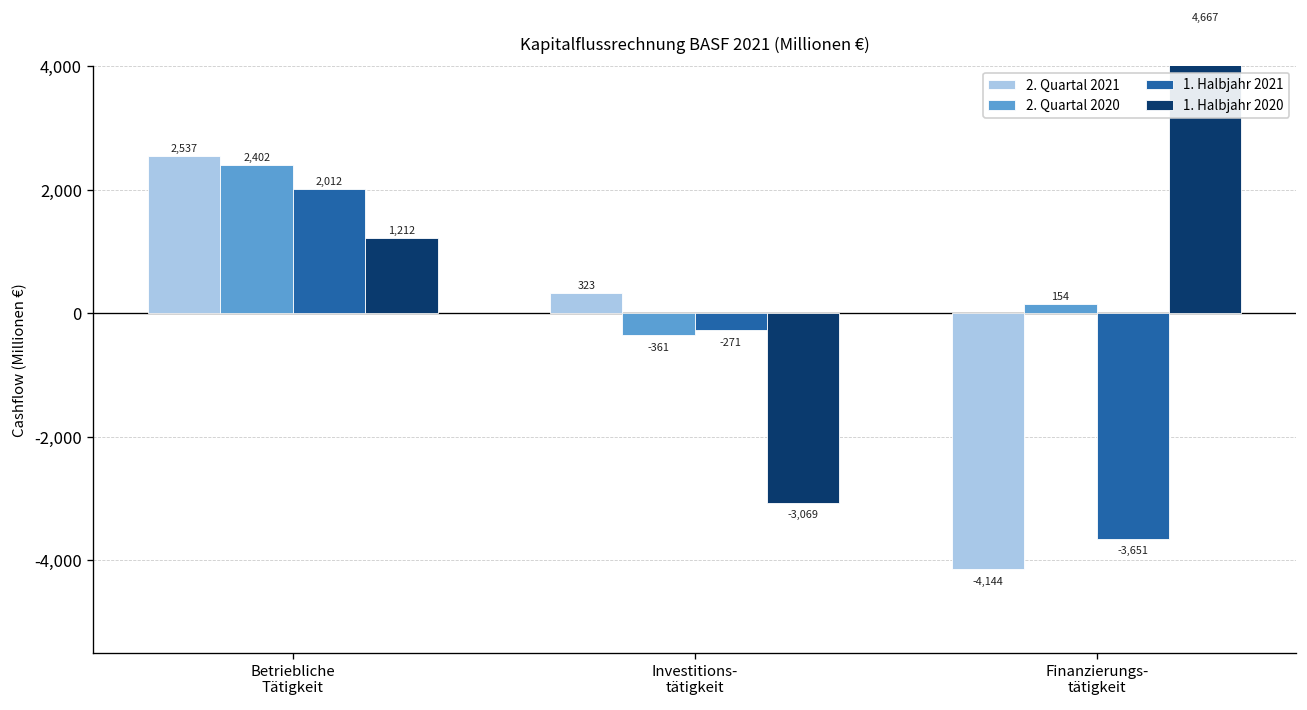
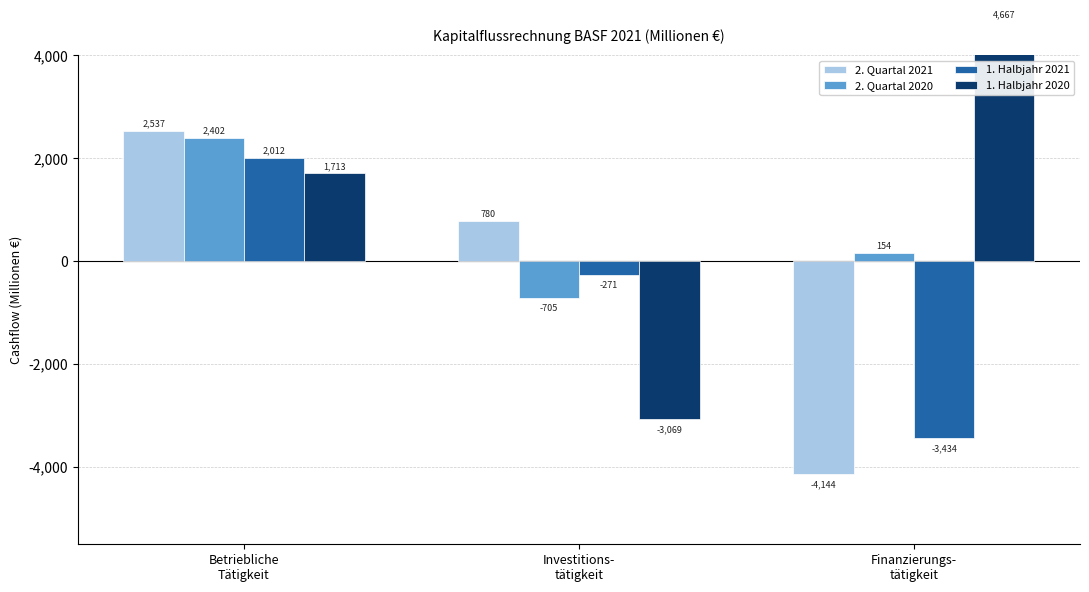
  {
    "2. Quartal 2021": {
      "Betriebliche Tätigkeit": "2,537",
-     "Investitions- tätigkeit": "323",
+     "Investitions- tätigkeit": "780",
      "Finanzierungs- tätigkeit": "-4,144"
    },
    "2. Quartal 2020": {
      "Betriebliche Tätigkeit": "2,402",
-     "Investitions- tätigkeit": "-361",
+     "Investitions- tätigkeit": "-705",
      "Finanzierungs- tätigkeit": "154"
    },
    "1. Halbjahr 2021": {
      "Betriebliche Tätigkeit": "2,012",
      "Investitions- tätigkeit": "-271",
-     "Finanzierungs- tätigkeit": "-3,651"
+     "Finanzierungs- tätigkeit": "-3,434"
    },
    "1. Halbjahr 2020": {
-     "Betriebliche Tätigkeit": "1,212",
+     "Betriebliche Tätigkeit": "1,713",
      "Investitions- tätigkeit": "-3,069"
    }
  }
